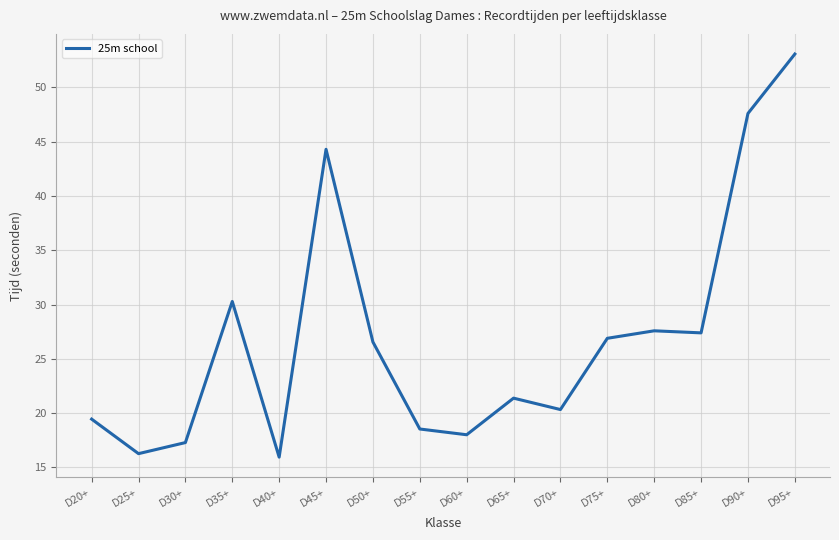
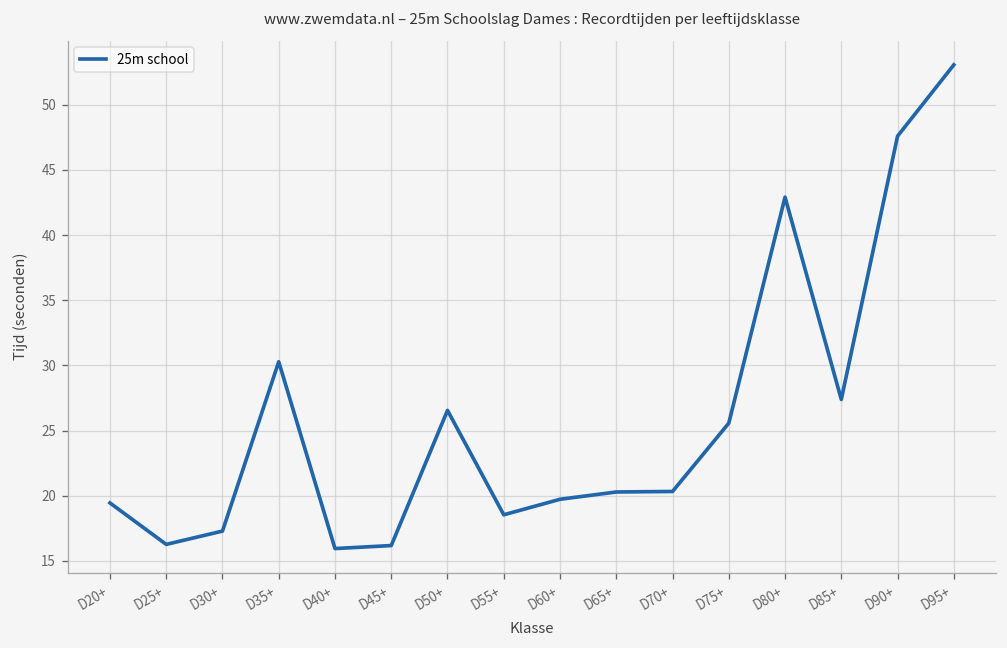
  {
    "D20+": 19.5,
    "D25+": 16.3,
    "D30+": 17.3,
    "D35+": 30.3,
    "D40+": 16.0,
-   "D45+": 44.3,
+   "D45+": 16.2,
    "D50+": 26.6,
    "D55+": 18.5,
-   "D60+": 18.0,
-   "D65+": 21.4,
+   "D60+": 19.7,
+   "D65+": 20.3,
    "D70+": 20.3,
-   "D75+": 26.9,
-   "D80+": 27.6,
+   "D75+": 25.6,
+   "D80+": 42.9,
    "D85+": 27.4,
    "D90+": 47.6,
    "D95+": 53.1
  }
